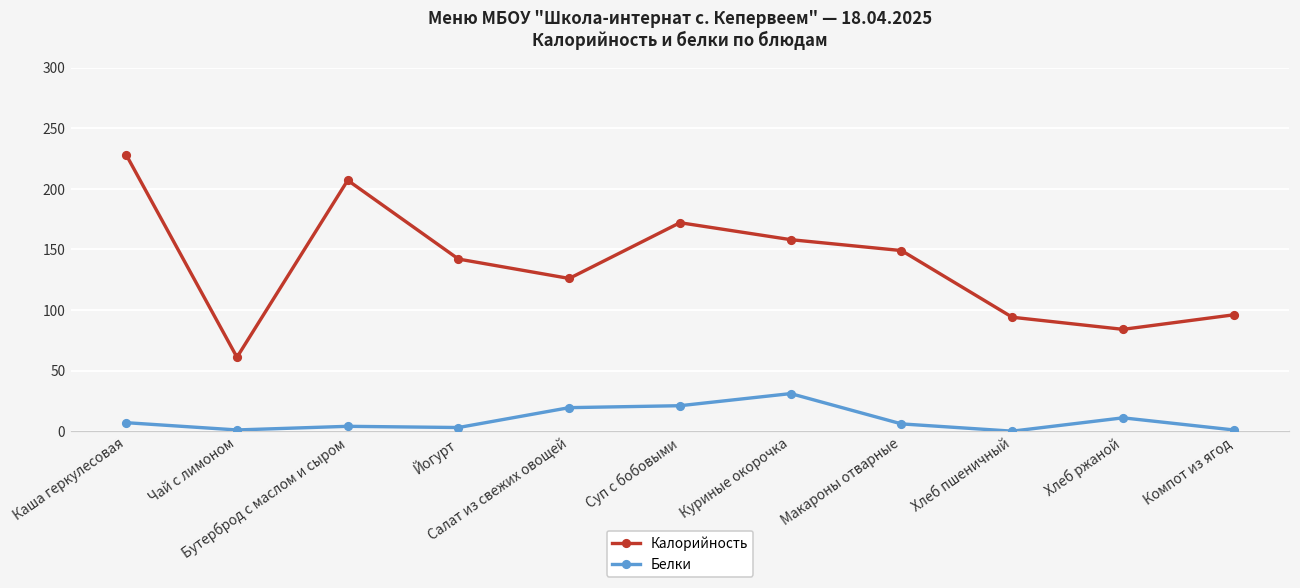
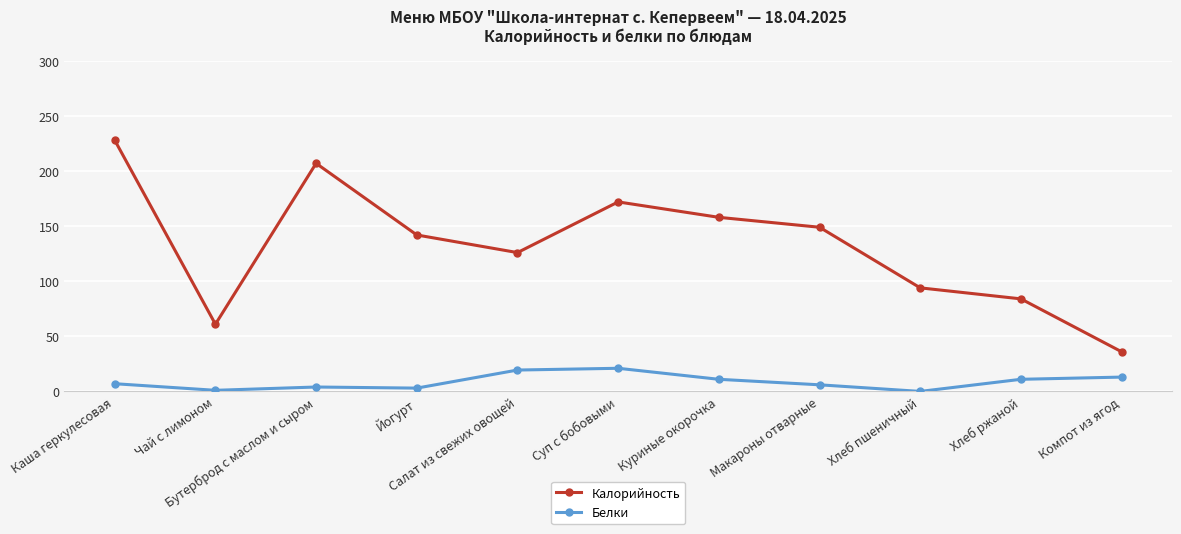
  {
    "Калорийность": {
      "Каша геркулесовая": 228,
      "Чай с лимоном": 61,
      "Бутерброд с маслом и сыром": 207,
      "Йогурт": 142,
      "Салат из свежих овощей": 126,
      "Суп с бобовыми": 172,
      "Куриные окорочка": 158,
      "Макароны отварные": 149,
      "Хлеб пшеничный": 94,
      "Хлеб ржаной": 84,
-     "Компот из ягод": 96
+     "Компот из ягод": 36
    },
    "Белки": {
      "Каша геркулесовая": 7,
      "Чай с лимоном": 1,
      "Бутерброд с маслом и сыром": 4,
      "Йогурт": 3,
      "Салат из свежих овощей": 19,
      "Суп с бобовыми": 21,
-     "Куриные окорочка": 31,
+     "Куриные окорочка": 11,
      "Макароны отварные": 6,
      "Хлеб пшеничный": 0,
      "Хлеб ржаной": 11,
-     "Компот из ягод": 1
+     "Компот из ягод": 13
    }
  }
